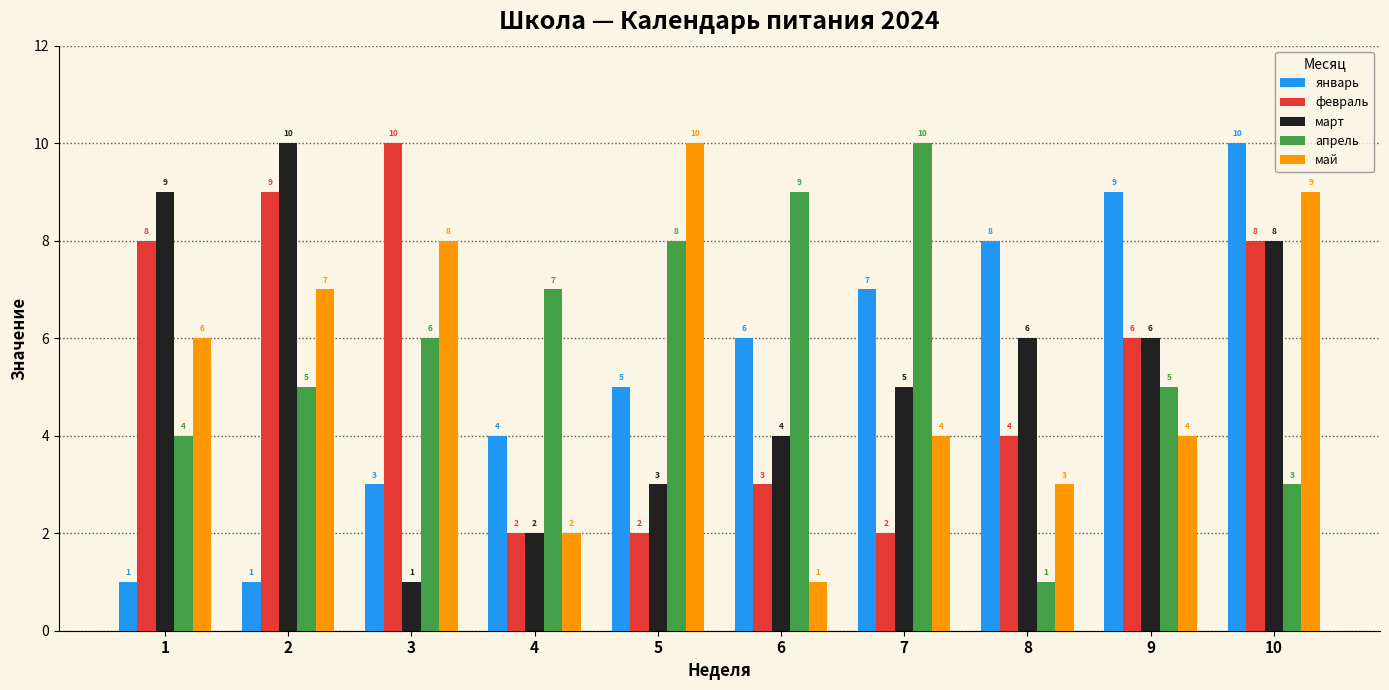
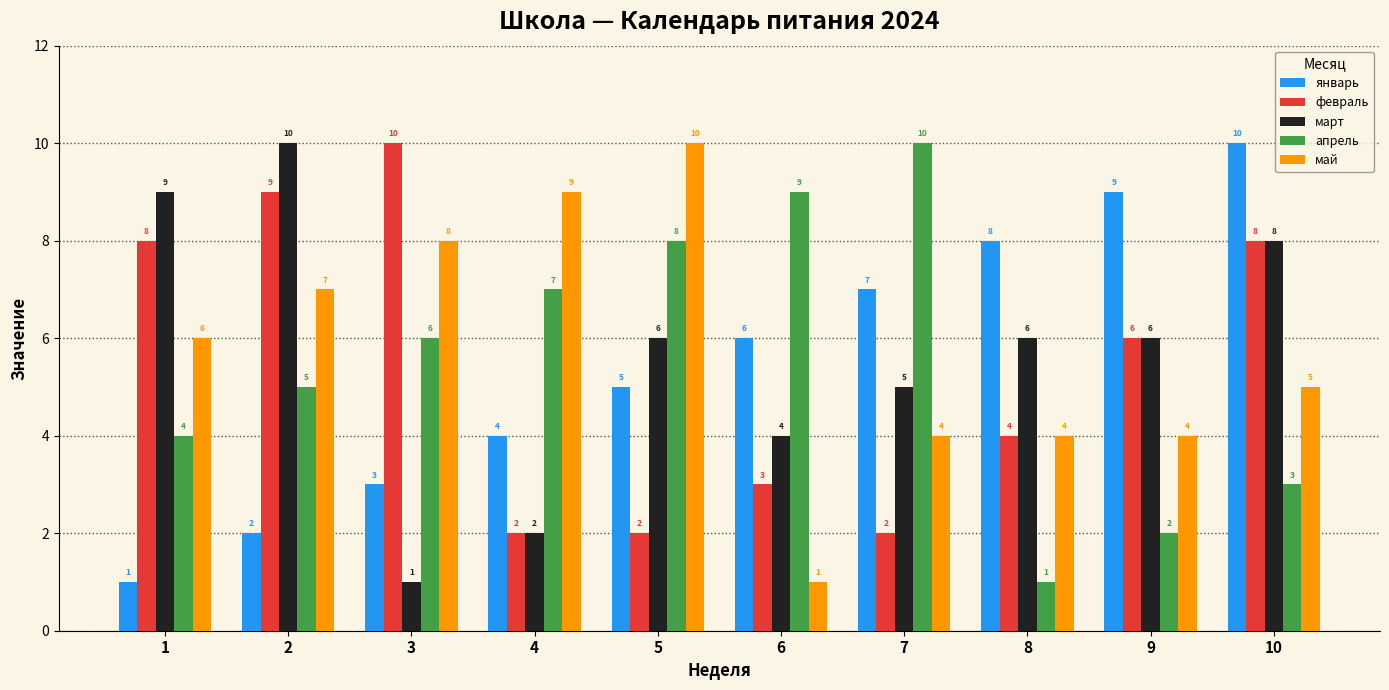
  {
    "январь": {
      "1": 1,
-     "2": 1,
+     "2": 2,
      "3": 3,
      "4": 4,
      "5": 5,
      "6": 6,
      "7": 7,
      "8": 8,
      "9": 9,
      "10": 10
    },
    "февраль": {
      "1": 8,
      "2": 9,
      "3": 10,
      "4": 2,
      "5": 2,
      "6": 3,
      "7": 2,
      "8": 4,
      "9": 6,
      "10": 8
    },
    "март": {
      "1": 9,
      "2": 10,
      "3": 1,
      "4": 2,
-     "5": 3,
+     "5": 6,
      "6": 4,
      "7": 5,
      "8": 6,
      "9": 6,
      "10": 8
    },
    "апрель": {
      "1": 4,
      "2": 5,
      "3": 6,
      "4": 7,
      "5": 8,
      "6": 9,
      "7": 10,
      "8": 1,
-     "9": 5,
+     "9": 2,
      "10": 3
    },
    "май": {
      "1": 6,
      "2": 7,
      "3": 8,
-     "4": 2,
+     "4": 9,
      "5": 10,
      "6": 1,
      "7": 4,
-     "8": 3,
+     "8": 4,
      "9": 4,
-     "10": 9
+     "10": 5
    }
  }
